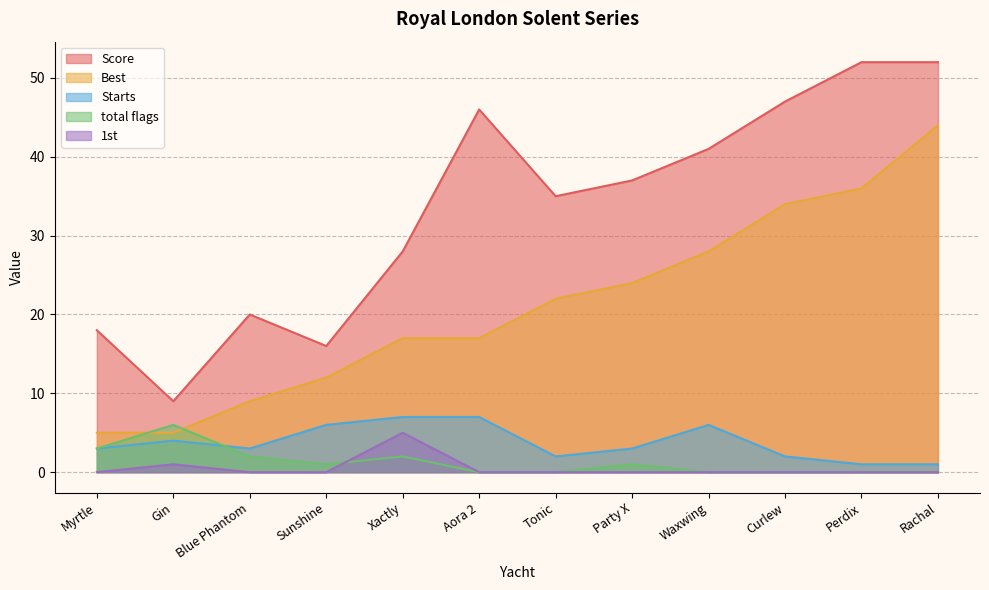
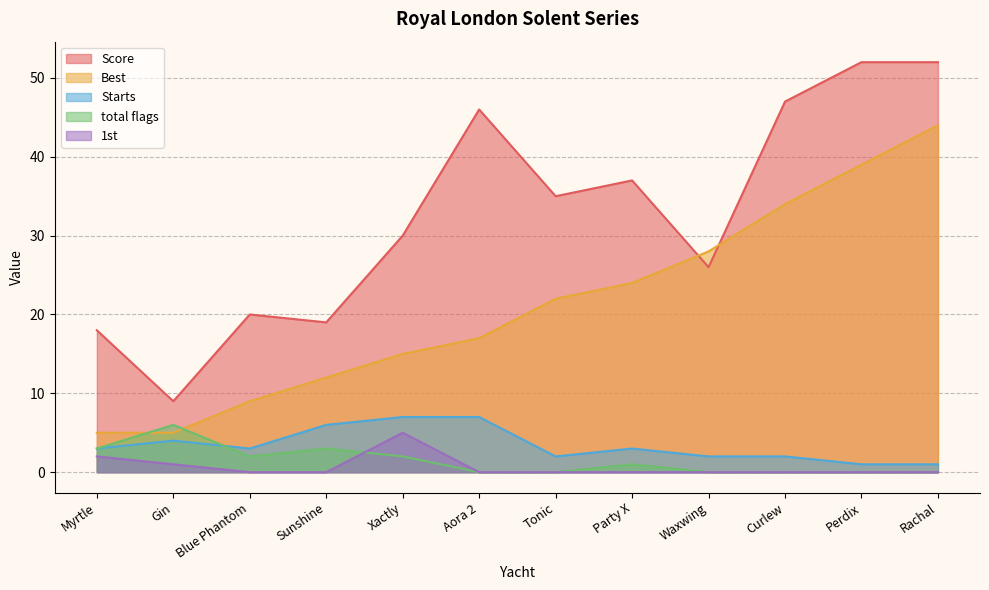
  {
    "Score": {
      "Myrtle": 18,
      "Gin": 9,
      "Blue Phantom": 20,
-     "Sunshine": 16,
-     "Xactly": 28,
+     "Sunshine": 19,
+     "Xactly": 30,
      "Aora 2": 46,
      "Tonic": 35,
      "Party X": 37,
-     "Waxwing": 41,
+     "Waxwing": 26,
      "Curlew": 47,
      "Perdix": 52,
      "Rachal": 52
    },
    "Best": {
      "Myrtle": 5,
      "Gin": 5,
      "Blue Phantom": 9,
      "Sunshine": 12,
-     "Xactly": 17,
+     "Xactly": 15,
      "Aora 2": 17,
      "Tonic": 22,
      "Party X": 24,
      "Waxwing": 28,
      "Curlew": 34,
-     "Perdix": 36,
+     "Perdix": 39,
      "Rachal": 44
    },
    "Starts": {
      "Gin": 4,
      "Blue Phantom": 3,
      "Sunshine": 6,
      "Xactly": 7,
      "Aora 2": 7,
      "Tonic": 2,
      "Party X": 3,
-     "Waxwing": 6,
+     "Waxwing": 2,
      "Curlew": 2,
      "Perdix": 1,
      "Rachal": 1
    },
    "total flags": {
      "Gin": 6,
      "Blue Phantom": 2,
-     "Sunshine": 1,
+     "Sunshine": 3,
      "Xactly": 2,
      "Party X": 1
    },
    "1st": {
-     "Myrtle": 0,
+     "Myrtle": 2,
      "Gin": 1,
      "Blue Phantom": 0,
      "Sunshine": 0,
      "Xactly": 5,
      "Party X": 0
    }
  }
